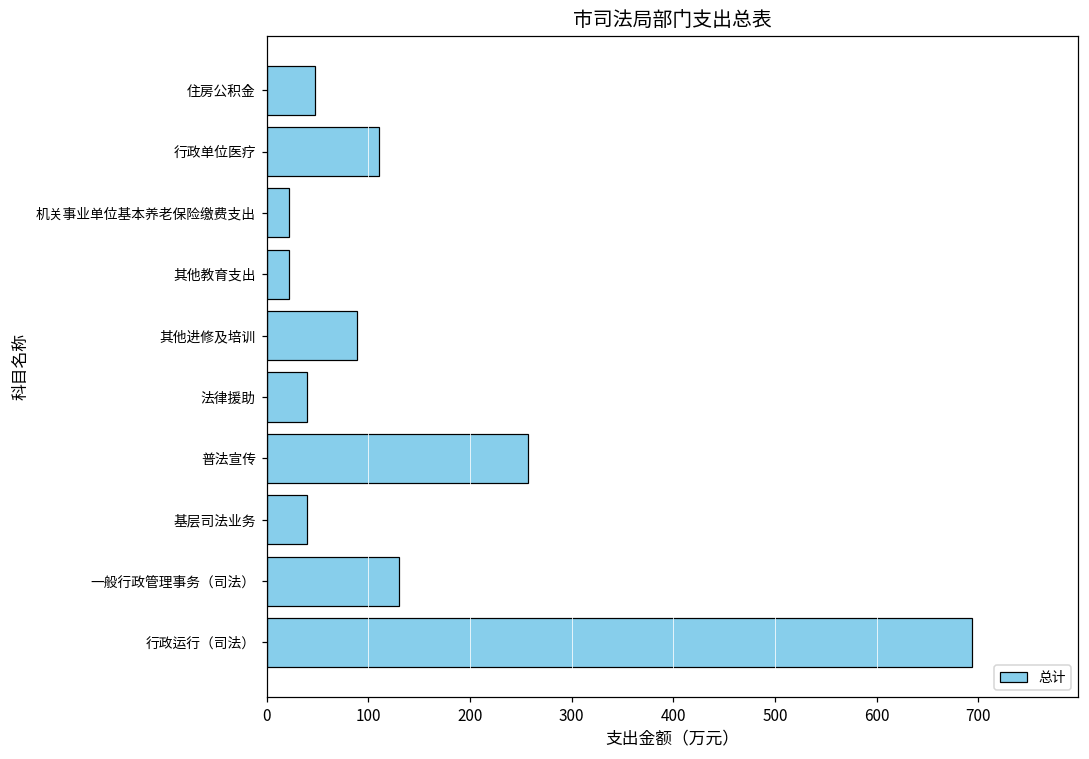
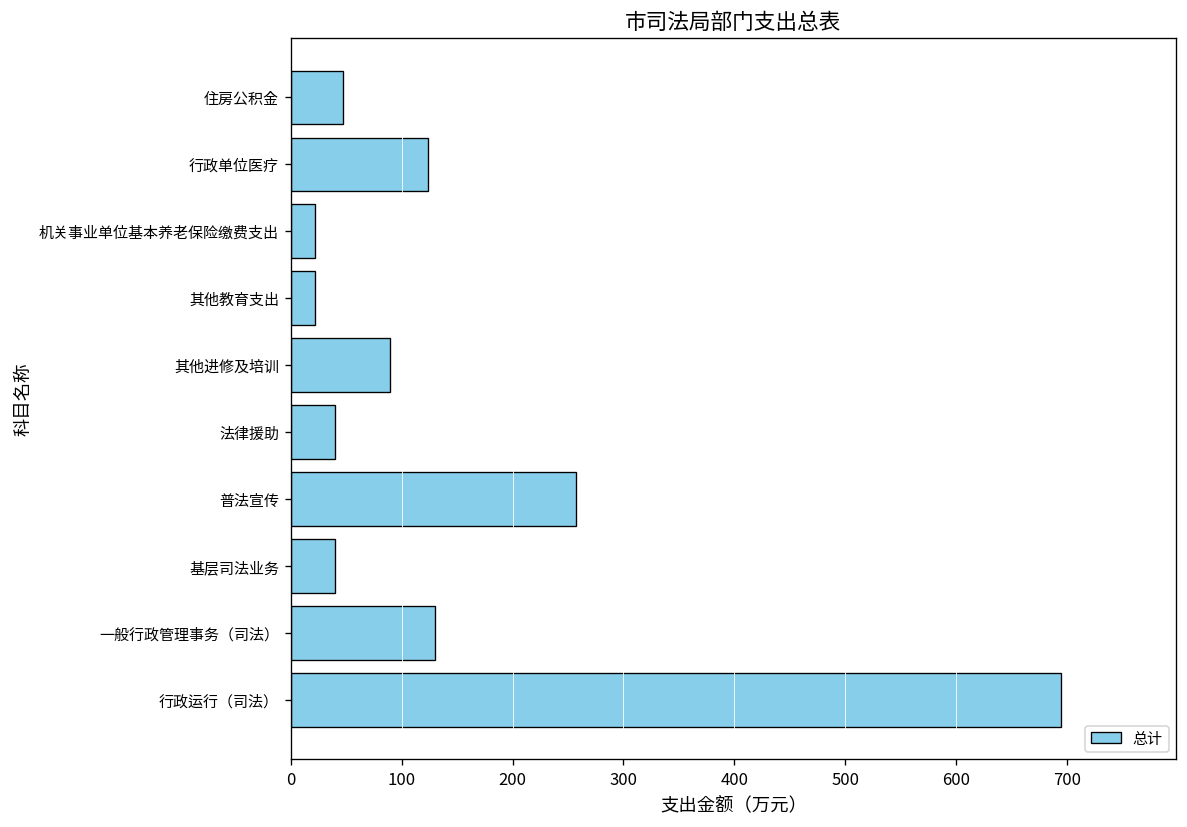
  {
    "住房公积金": 50,
-   "行政单位医疗": 110,
+   "行政单位医疗": 120,
    "机关事业单位基本养老保险缴费支出": 20,
    "其他教育支出": 20,
    "其他进修及培训": 90,
    "法律援助": 40,
    "普法宣传": 260,
    "基层司法业务": 40,
    "一般行政管理事务（司法）": 130,
    "行政运行（司法）": 690
  }
